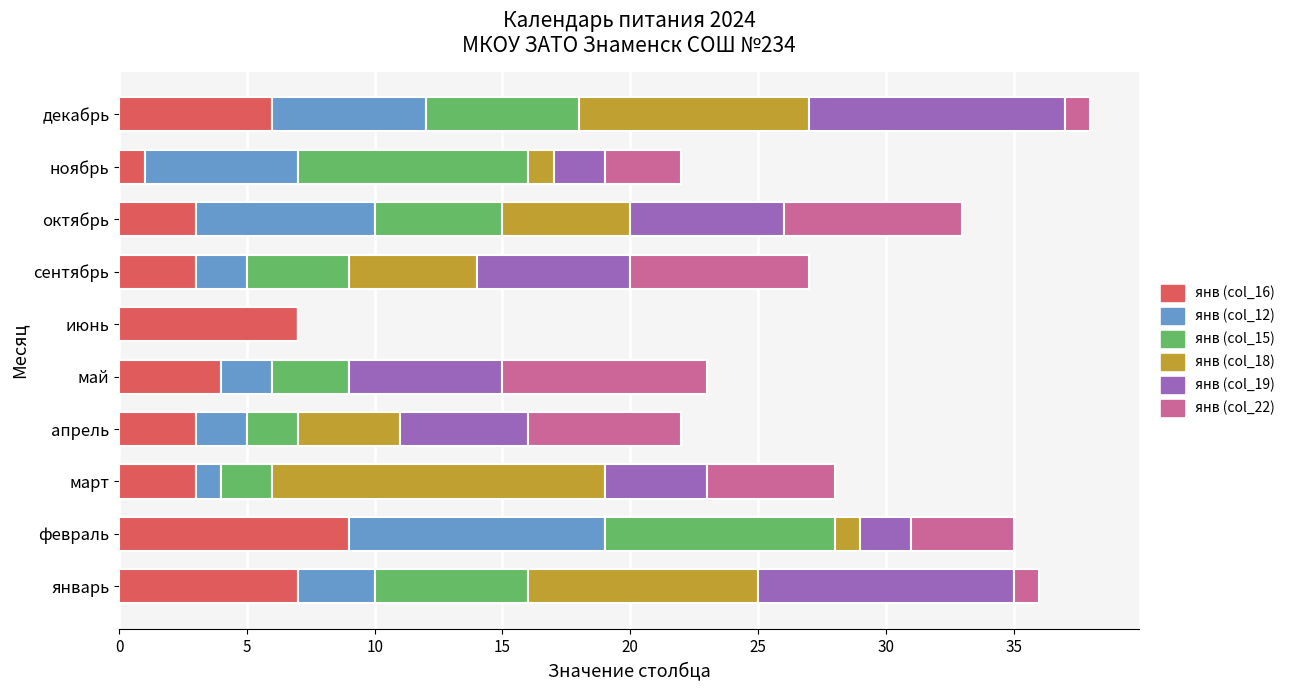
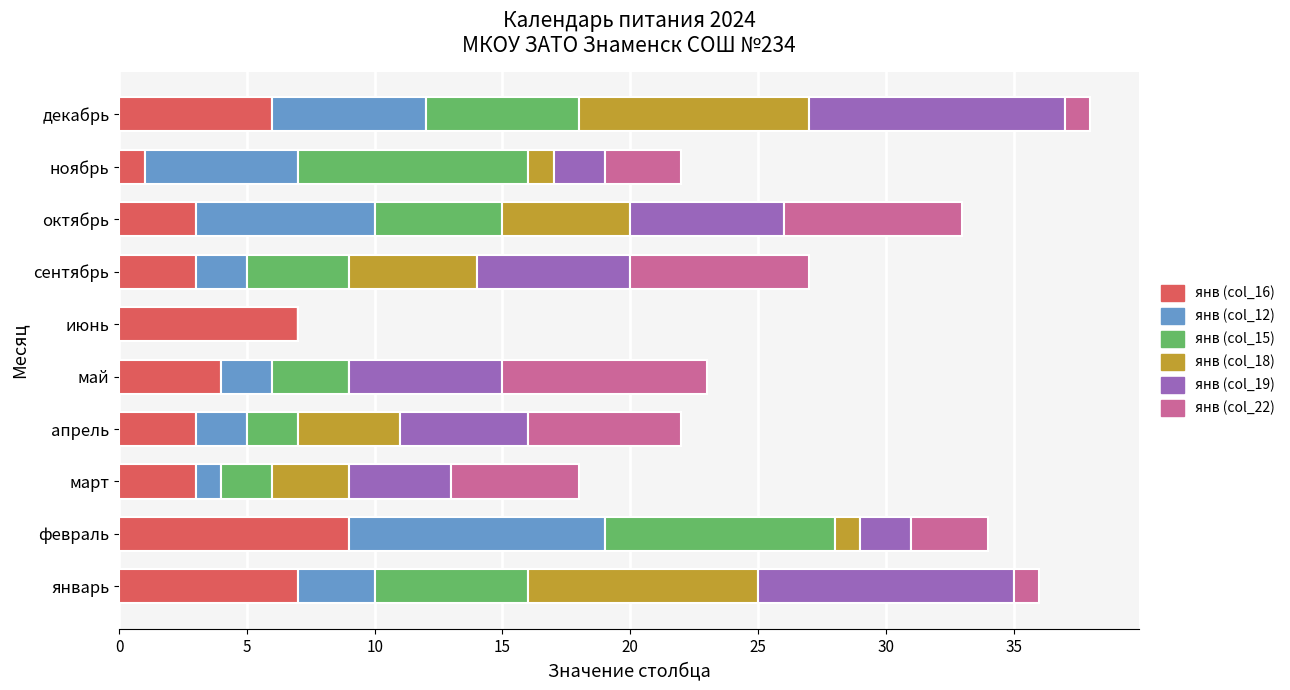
  {
    "янв (col_16)": {
      "декабрь": 6,
      "ноябрь": 1,
      "октябрь": 3,
      "сентябрь": 3,
      "июнь": 7,
      "май": 4,
      "апрель": 3,
      "март": 3,
      "февраль": 9,
      "январь": 7
    },
    "янв (col_12)": {
      "декабрь": 6,
      "ноябрь": 6,
      "октябрь": 7,
      "сентябрь": 2,
      "июнь": 0,
      "май": 2,
      "апрель": 2,
      "март": 1,
      "февраль": 10,
      "январь": 3
    },
    "янв (col_15)": {
      "декабрь": 6,
      "ноябрь": 9,
      "октябрь": 5,
      "сентябрь": 4,
      "июнь": 0,
      "май": 3,
      "апрель": 2,
      "март": 2,
      "февраль": 9,
      "январь": 6
    },
    "янв (col_18)": {
      "декабрь": 9,
      "ноябрь": 1,
      "октябрь": 5,
      "сентябрь": 5,
      "июнь": 0,
      "май": 0,
      "апрель": 4,
-     "март": 13,
+     "март": 3,
      "февраль": 1,
      "январь": 9
    },
    "янв (col_19)": {
      "декабрь": 10,
      "ноябрь": 2,
      "октябрь": 6,
      "сентябрь": 6,
      "июнь": 0,
      "май": 6,
      "апрель": 5,
      "март": 4,
      "февраль": 2,
      "январь": 10
    },
    "янв (col_22)": {
      "декабрь": 1,
      "ноябрь": 3,
      "октябрь": 7,
      "сентябрь": 7,
      "июнь": 0,
      "май": 8,
      "апрель": 6,
      "март": 5,
-     "февраль": 4,
+     "февраль": 3,
      "январь": 1
    }
  }
